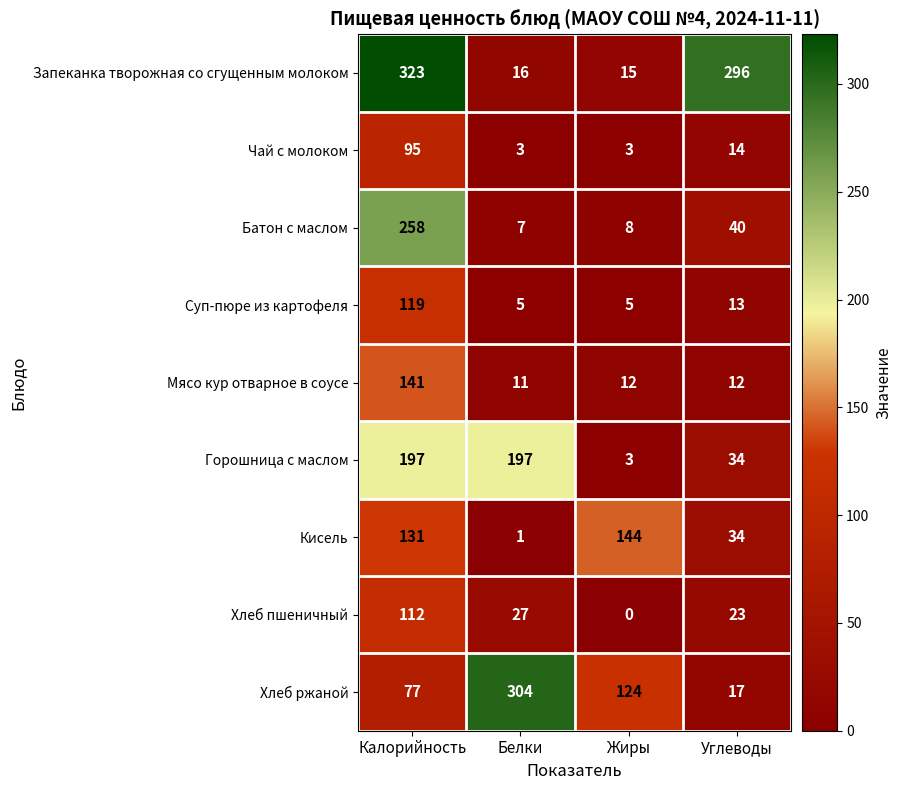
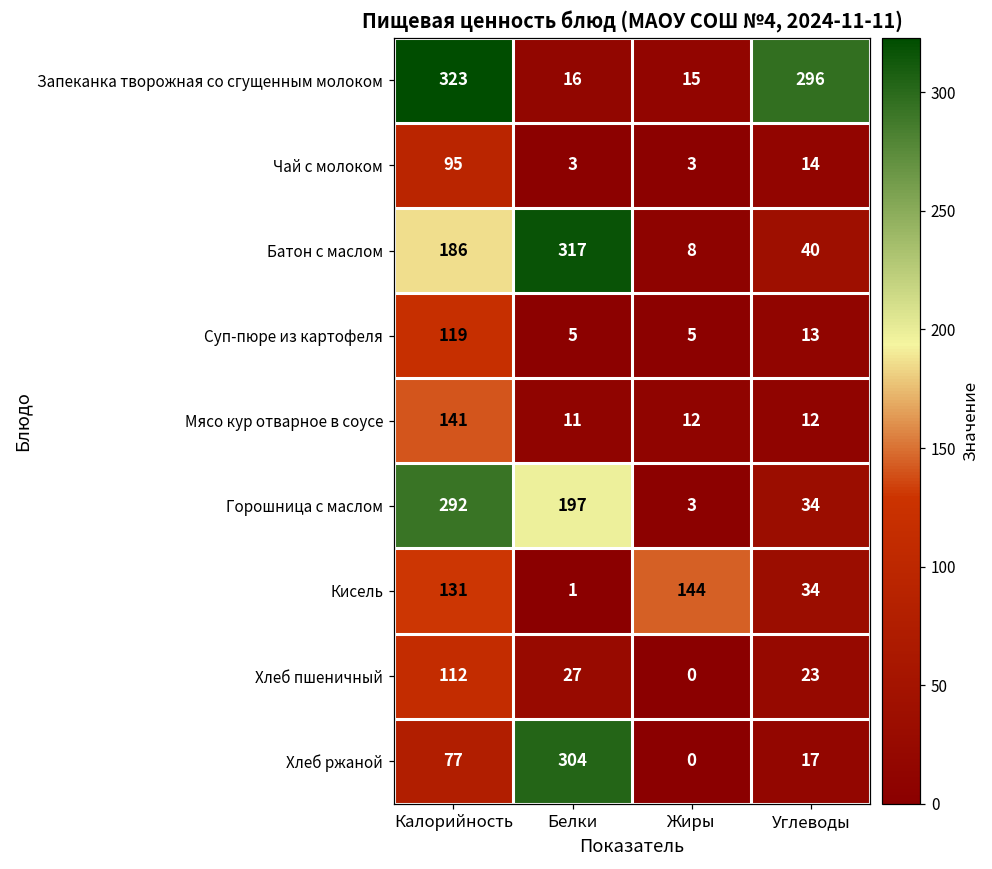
  {
    "Запеканка творожная со сгущенным молоком": {
      "Калорийность": 323,
      "Белки": 16,
      "Жиры": 15,
      "Углеводы": 296
    },
    "Чай с молоком": {
      "Калорийность": 95,
      "Белки": 3,
      "Жиры": 3,
      "Углеводы": 14
    },
    "Батон с маслом": {
-     "Калорийность": 258,
-     "Белки": 7,
+     "Калорийность": 186,
+     "Белки": 317,
      "Жиры": 8,
      "Углеводы": 40
    },
    "Суп-пюре из картофеля": {
      "Калорийность": 119,
      "Белки": 5,
      "Жиры": 5,
      "Углеводы": 13
    },
    "Мясо кур отварное в соусе": {
      "Калорийность": 141,
      "Белки": 11,
      "Жиры": 12,
      "Углеводы": 12
    },
    "Горошница с маслом": {
-     "Калорийность": 197,
+     "Калорийность": 292,
      "Белки": 197,
      "Жиры": 3,
      "Углеводы": 34
    },
    "Кисель": {
      "Калорийность": 131,
      "Белки": 1,
      "Жиры": 144,
      "Углеводы": 34
    },
    "Хлеб пшеничный": {
      "Калорийность": 112,
      "Белки": 27,
      "Жиры": 0,
      "Углеводы": 23
    },
    "Хлеб ржаной": {
      "Калорийность": 77,
      "Белки": 304,
-     "Жиры": 124,
+     "Жиры": 0,
      "Углеводы": 17
    }
  }
